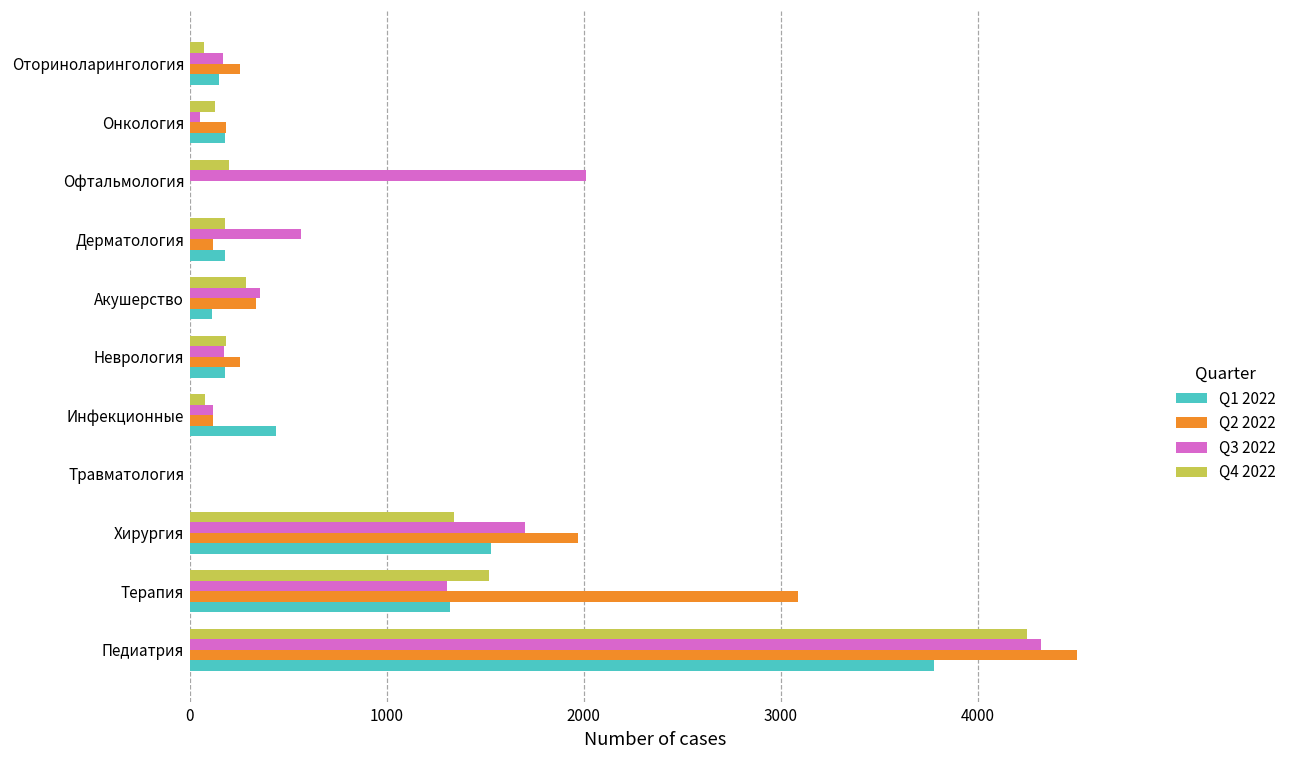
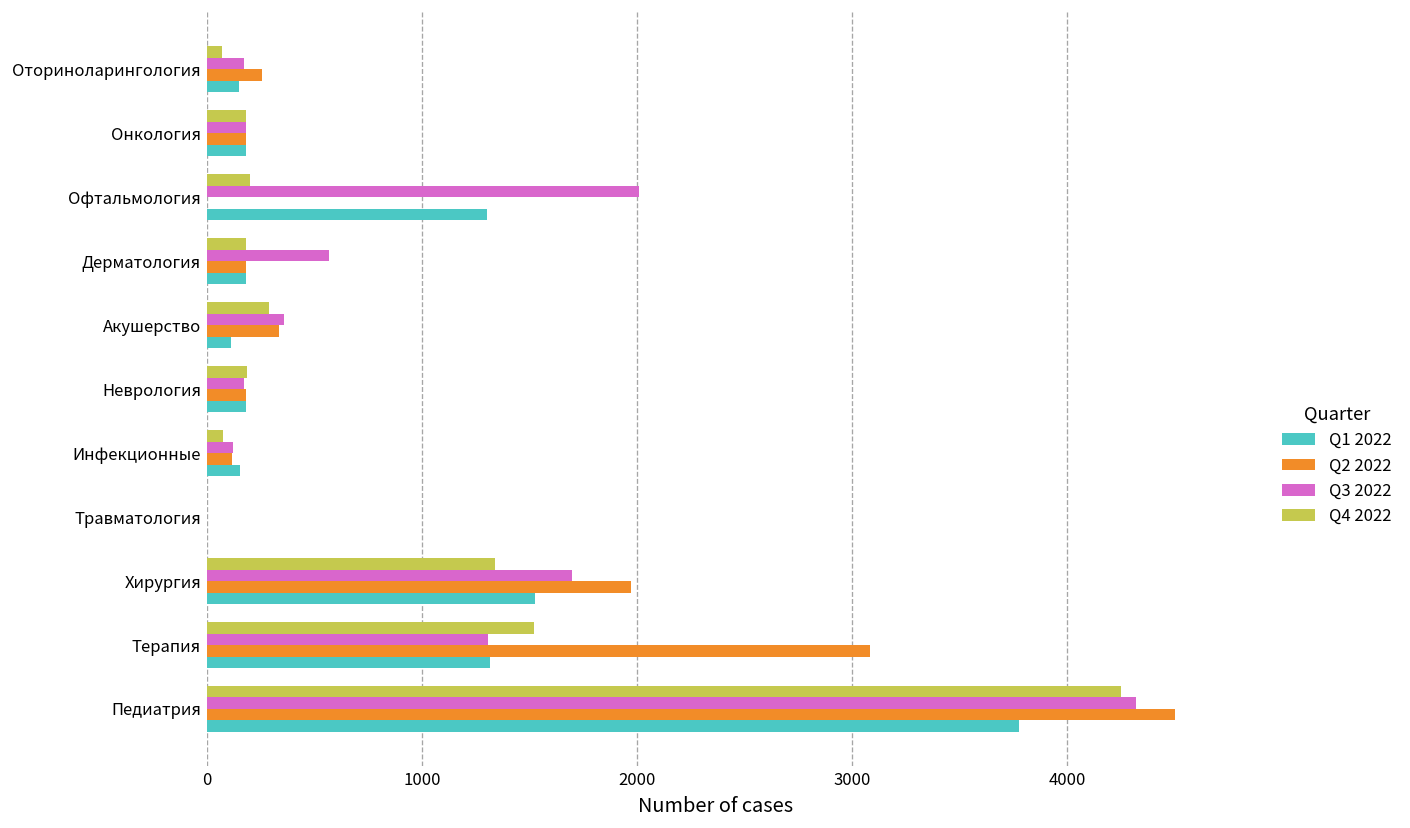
  {
    "Q1 2022": {
      "Оториноларингология": 150,
      "Онкология": 180,
-     "Офтальмология": 0,
+     "Офтальмология": 1300,
      "Дерматология": 180,
      "Акушерство": 110,
      "Неврология": 180,
-     "Инфекционные": 440,
+     "Инфекционные": 160,
      "Травматология": 0,
      "Хирургия": 1530,
      "Терапия": 1320,
      "Педиатрия": 3780
    },
    "Q2 2022": {
      "Оториноларингология": 260,
      "Онкология": 180,
      "Офтальмология": 0,
-     "Дерматология": 120,
+     "Дерматология": 180,
      "Акушерство": 340,
-     "Неврология": 260,
+     "Неврология": 180,
      "Инфекционные": 120,
      "Травматология": 0,
      "Хирургия": 1970,
      "Терапия": 3090,
      "Педиатрия": 4500
    },
    "Q3 2022": {
      "Оториноларингология": 170,
-     "Онкология": 50,
+     "Онкология": 180,
      "Офтальмология": 2010,
      "Дерматология": 570,
      "Акушерство": 360,
      "Неврология": 180,
      "Инфекционные": 120,
      "Травматология": 0,
      "Хирургия": 1700,
      "Терапия": 1310,
      "Педиатрия": 4320
    },
    "Q4 2022": {
      "Оториноларингология": 70,
-     "Онкология": 130,
+     "Онкология": 180,
      "Офтальмология": 200,
      "Дерматология": 180,
      "Акушерство": 290,
      "Неврология": 190,
      "Инфекционные": 80,
      "Травматология": 0,
      "Хирургия": 1340,
      "Терапия": 1520,
      "Педиатрия": 4250
    }
  }
